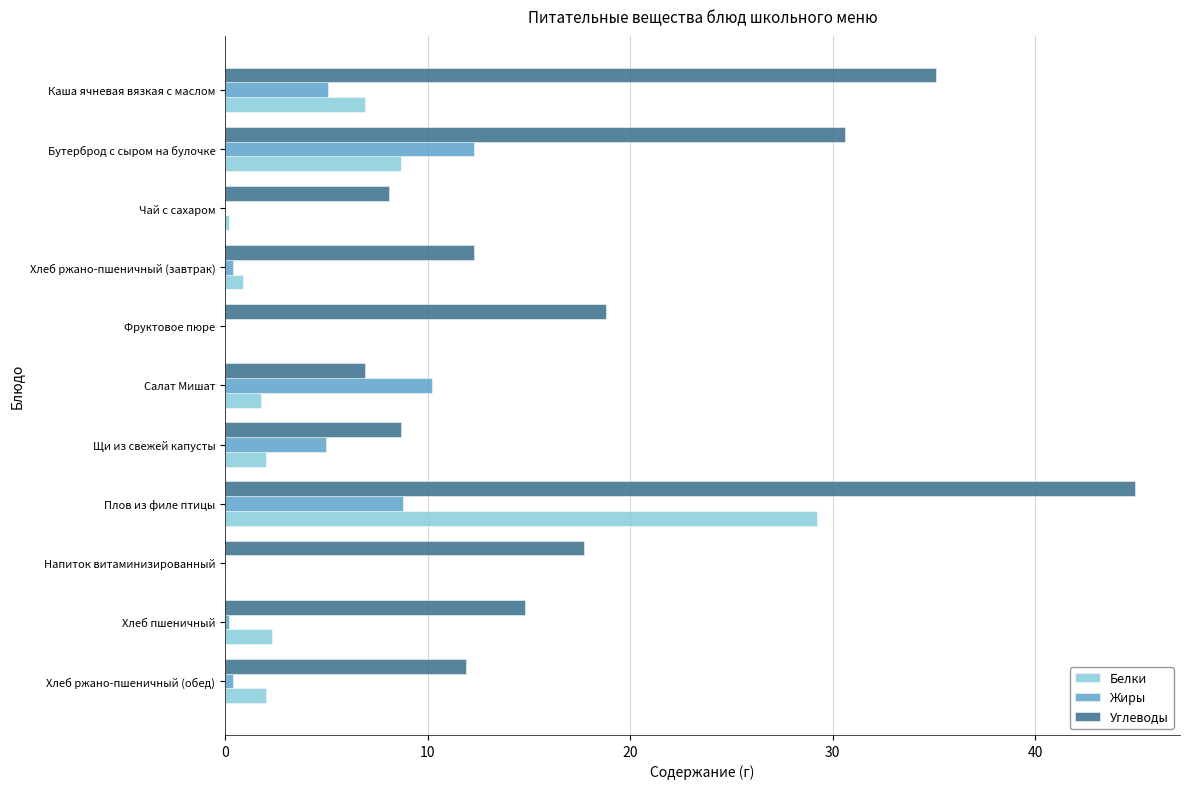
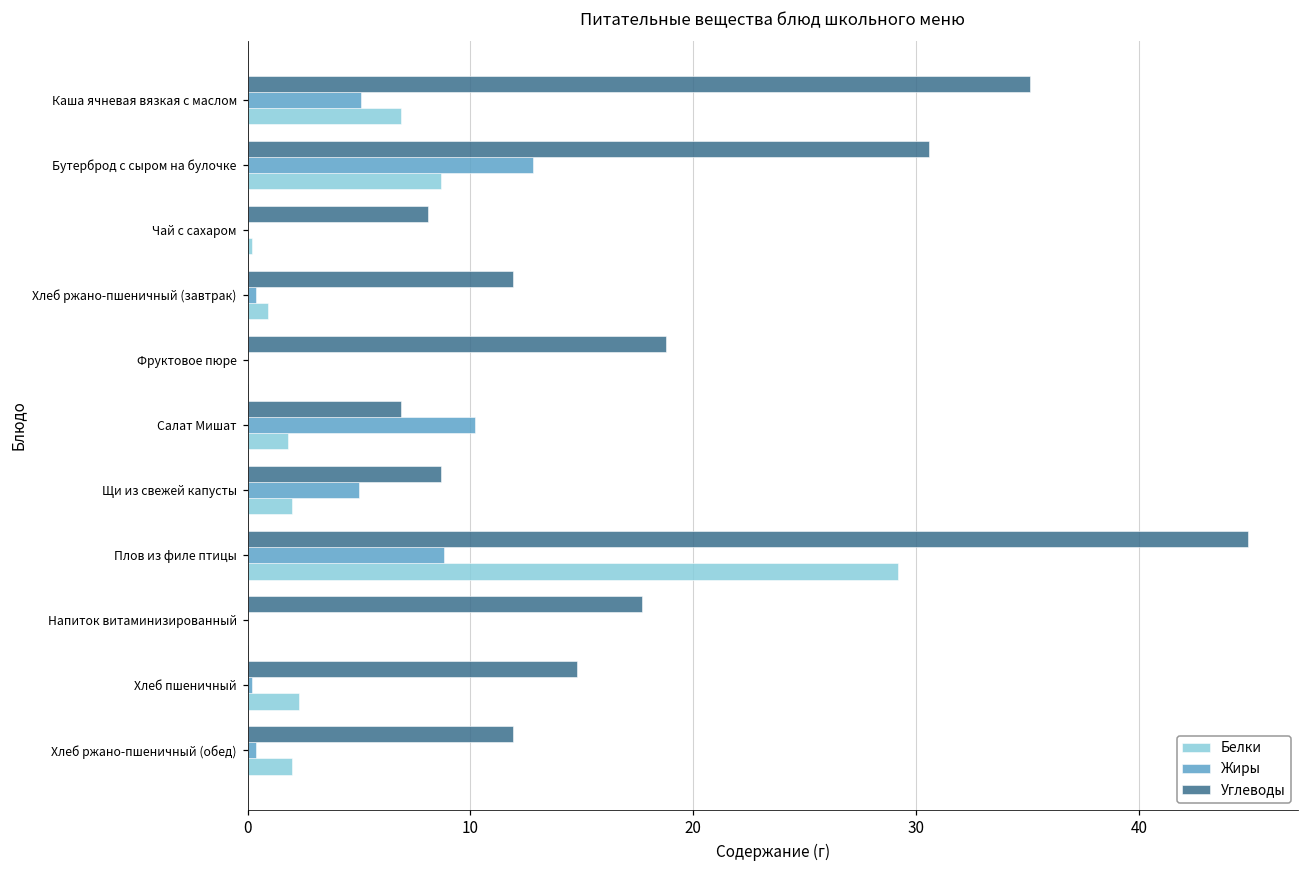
  {
    "Белки": {
      "Каша ячневая вязкая с маслом": 6.9,
      "Бутерброд с сыром на булочке": 8.7,
      "Чай с сахаром": 0.2,
      "Хлеб ржано-пшеничный (завтрак)": 0.9,
      "Фруктовое пюре": 0.0,
      "Салат Мишат": 1.8,
      "Щи из свежей капусты": 2.0,
      "Плов из филе птицы": 29.2,
      "Напиток витаминизированный": 0.0,
      "Хлеб пшеничный": 2.3,
      "Хлеб ржано-пшеничный (обед)": 2.0
    },
    "Жиры": {
      "Каша ячневая вязкая с маслом": 5.1,
-     "Бутерброд с сыром на булочке": 12.3,
+     "Бутерброд с сыром на булочке": 12.8,
      "Чай с сахаром": 0.0,
      "Хлеб ржано-пшеничный (завтрак)": 0.4,
      "Фруктовое пюре": 0.0,
      "Салат Мишат": 10.2,
      "Щи из свежей капусты": 5.0,
      "Плов из филе птицы": 8.8,
      "Напиток витаминизированный": 0.0,
      "Хлеб пшеничный": 0.2,
      "Хлеб ржано-пшеничный (обед)": 0.4
    },
    "Углеводы": {
      "Каша ячневая вязкая с маслом": 35.1,
      "Бутерброд с сыром на булочке": 30.6,
      "Чай с сахаром": 8.1,
-     "Хлеб ржано-пшеничный (завтрак)": 12.3,
+     "Хлеб ржано-пшеничный (завтрак)": 11.9,
      "Фруктовое пюре": 18.8,
      "Салат Мишат": 6.9,
      "Щи из свежей капусты": 8.7,
      "Плов из филе птицы": 44.9,
      "Напиток витаминизированный": 17.7,
      "Хлеб пшеничный": 14.8,
      "Хлеб ржано-пшеничный (обед)": 11.9
    }
  }
